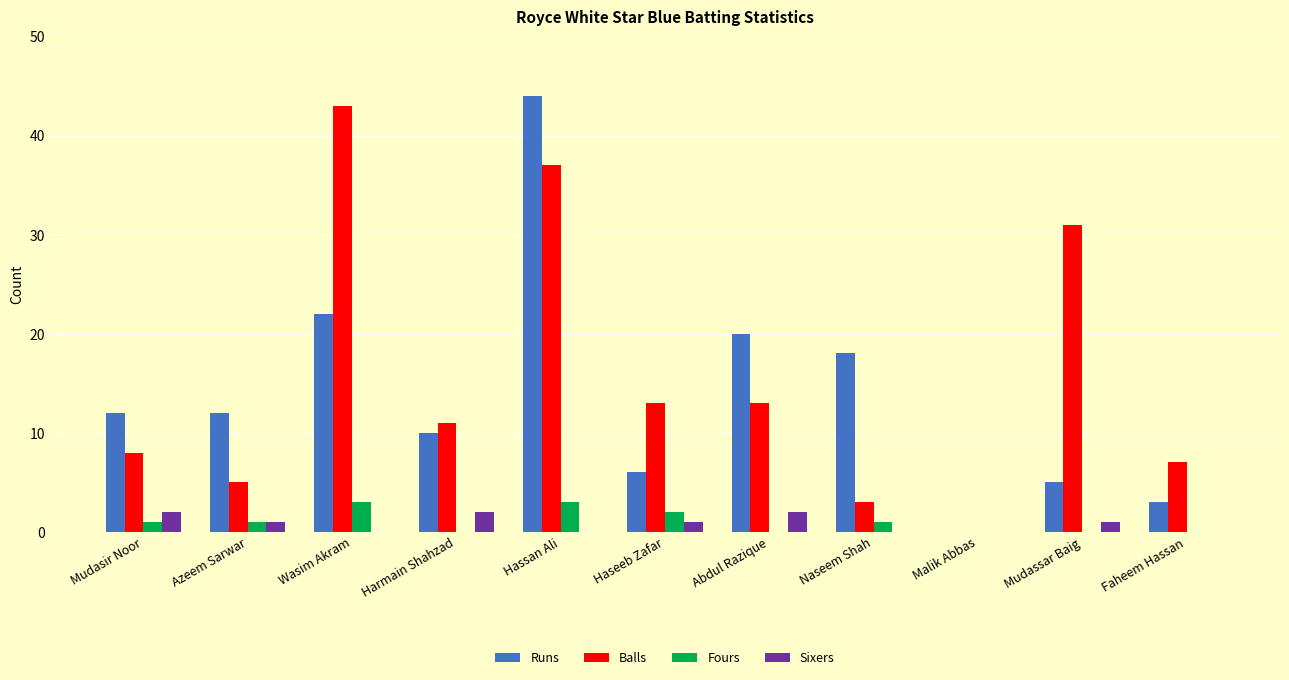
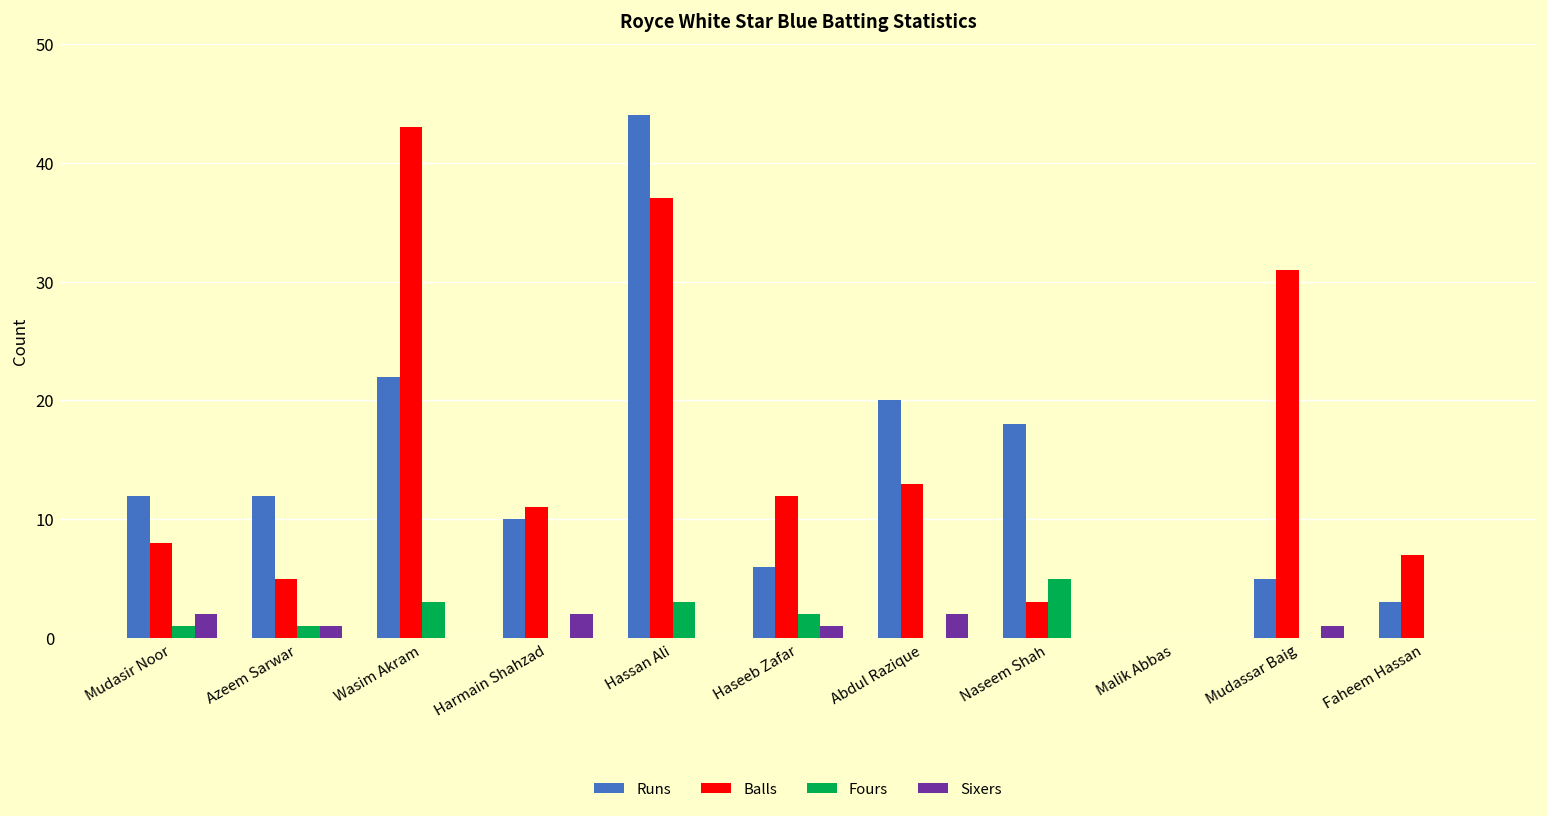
  {
    "Runs": {
      "Mudasir Noor": 12,
      "Azeem Sarwar": 12,
      "Wasim Akram": 22,
      "Harmain Shahzad": 10,
      "Hassan Ali": 44,
      "Haseeb Zafar": 6,
      "Abdul Razique": 20,
      "Naseem Shah": 18,
      "Malik Abbas": 0,
      "Mudassar Baig": 5,
      "Faheem Hassan": 3
    },
    "Balls": {
      "Mudasir Noor": 8,
      "Azeem Sarwar": 5,
      "Wasim Akram": 43,
      "Harmain Shahzad": 11,
      "Hassan Ali": 37,
-     "Haseeb Zafar": 13,
+     "Haseeb Zafar": 12,
      "Abdul Razique": 13,
      "Naseem Shah": 3,
      "Malik Abbas": 0,
      "Mudassar Baig": 31,
      "Faheem Hassan": 7
    },
    "Fours": {
      "Mudasir Noor": 1,
      "Azeem Sarwar": 1,
      "Wasim Akram": 3,
      "Harmain Shahzad": 0,
      "Hassan Ali": 3,
      "Haseeb Zafar": 2,
      "Abdul Razique": 0,
-     "Naseem Shah": 1,
+     "Naseem Shah": 5,
      "Malik Abbas": 0,
      "Mudassar Baig": 0,
      "Faheem Hassan": 0
    },
    "Sixers": {
      "Mudasir Noor": 2,
      "Azeem Sarwar": 1,
      "Wasim Akram": 0,
      "Harmain Shahzad": 2,
      "Hassan Ali": 0,
      "Haseeb Zafar": 1,
      "Abdul Razique": 2,
      "Naseem Shah": 0,
      "Malik Abbas": 0,
      "Mudassar Baig": 1,
      "Faheem Hassan": 0
    }
  }
